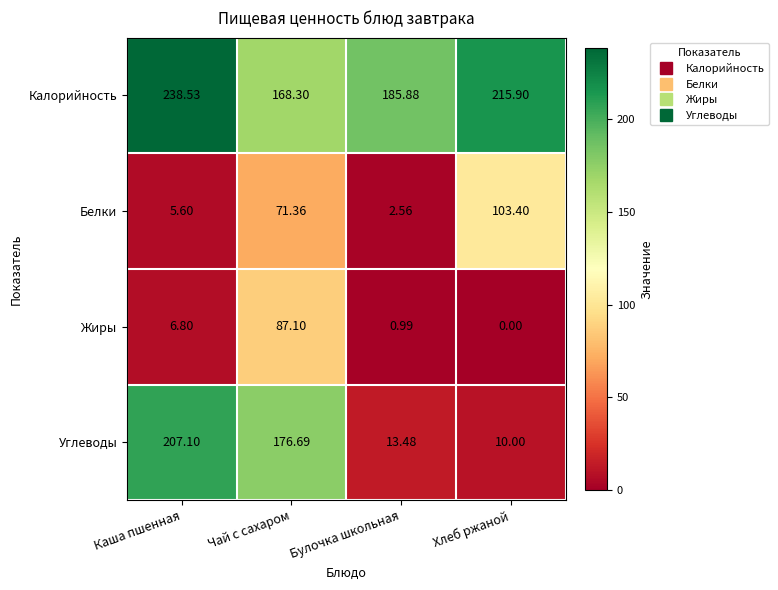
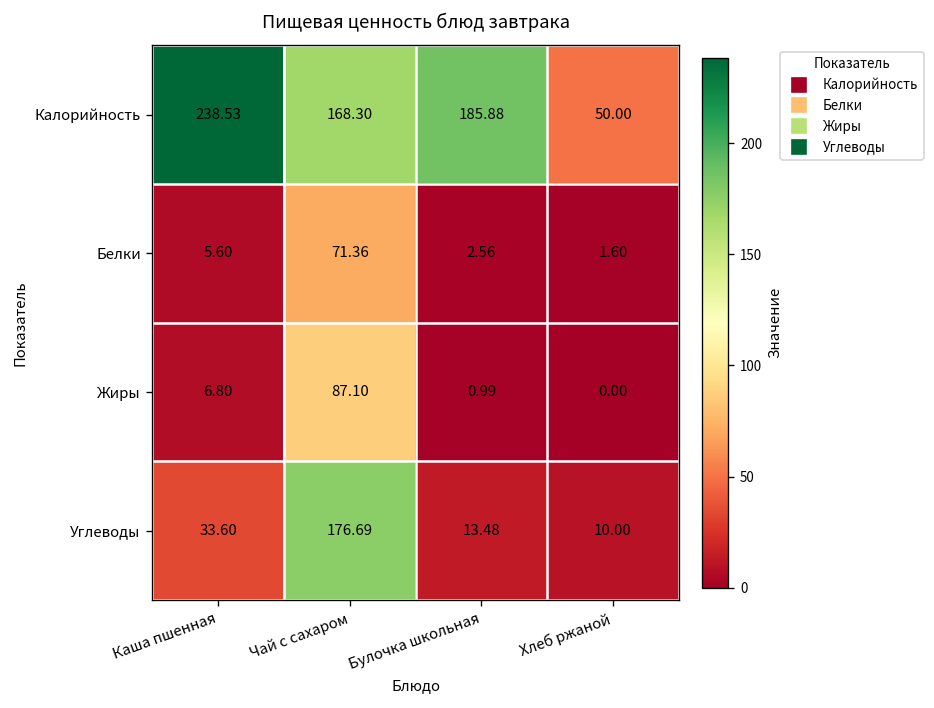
  {
    "Калорийность": {
      "Каша пшенная": 238.53,
      "Чай с сахаром": 168.30,
      "Булочка школьная": 185.88,
-     "Хлеб ржаной": 215.90
+     "Хлеб ржаной": 50.00
    },
    "Белки": {
      "Каша пшенная": 5.60,
      "Чай с сахаром": 71.36,
      "Булочка школьная": 2.56,
-     "Хлеб ржаной": 103.40
+     "Хлеб ржаной": 1.60
    },
    "Жиры": {
      "Каша пшенная": 6.80,
      "Чай с сахаром": 87.10,
      "Булочка школьная": 0.99,
      "Хлеб ржаной": 0.00
    },
    "Углеводы": {
-     "Каша пшенная": 207.10,
+     "Каша пшенная": 33.60,
      "Чай с сахаром": 176.69,
      "Булочка школьная": 13.48,
      "Хлеб ржаной": 10.00
    }
  }
